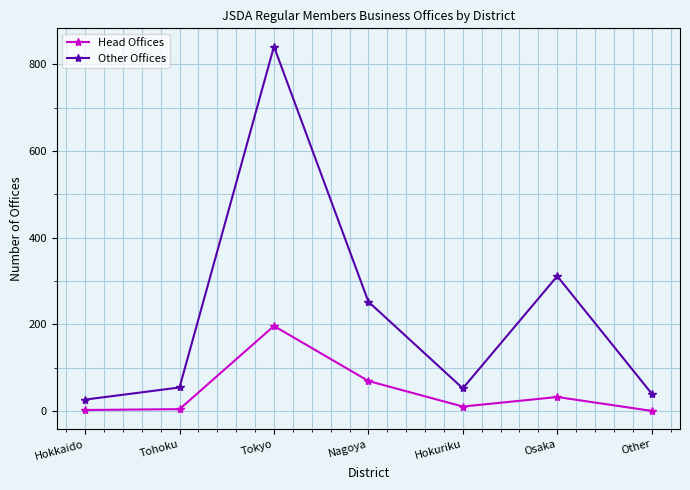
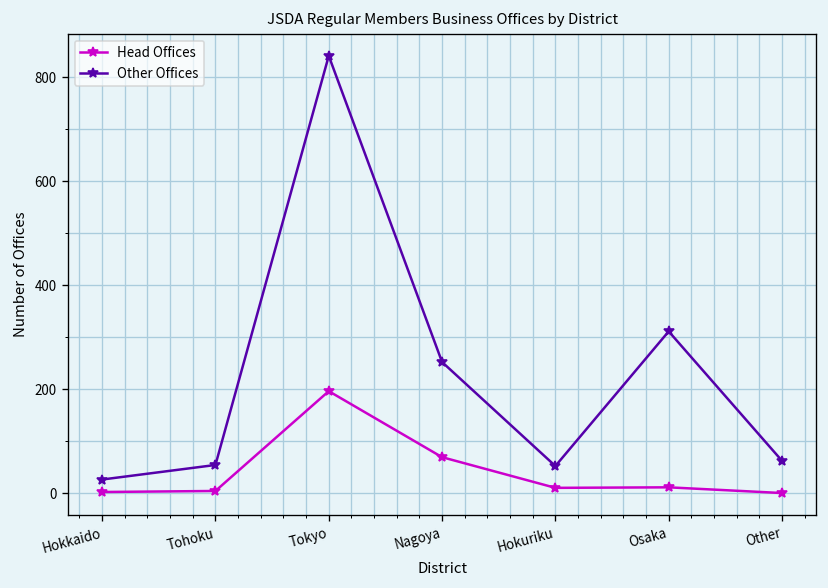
  {
    "Head Offices": {
      "Hokkaido": 0,
      "Tohoku": 0,
      "Tokyo": 200,
      "Nagoya": 70,
      "Hokuriku": 10,
-     "Osaka": 30,
+     "Osaka": 10,
      "Other": 0
    },
    "Other Offices": {
      "Hokkaido": 30,
      "Tohoku": 50,
      "Tokyo": 840,
      "Nagoya": 250,
      "Hokuriku": 50,
      "Osaka": 310,
-     "Other": 40
+     "Other": 60
    }
  }
